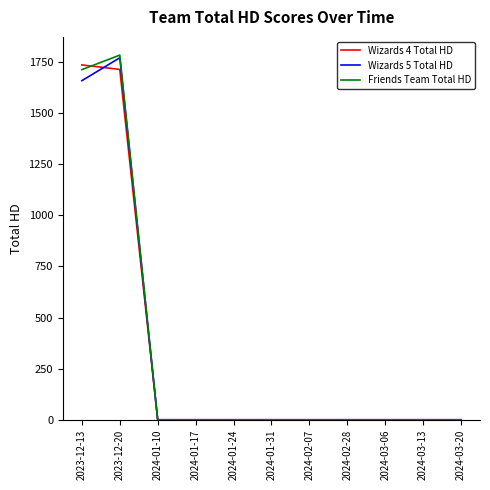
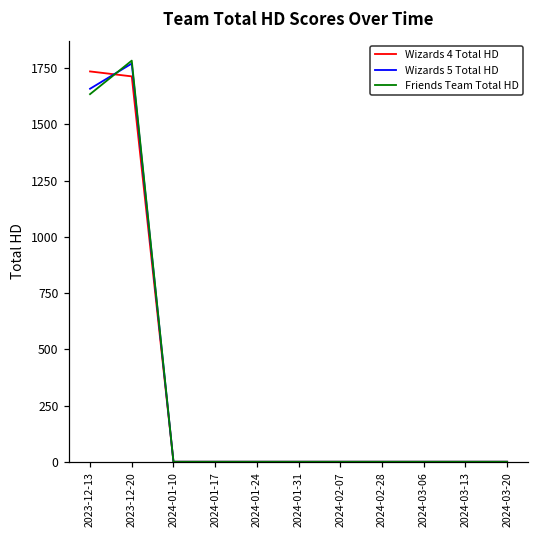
  {
    "Wizards 4 Total HD": {
      "2023-12-13": 1740,
      "2023-12-20": 1710
    },
    "Wizards 5 Total HD": {
      "2023-12-13": 1660,
      "2023-12-20": 1770
    },
    "Friends Team Total HD": {
-     "2023-12-13": 1710,
+     "2023-12-13": 1630,
      "2023-12-20": 1780
    }
  }
